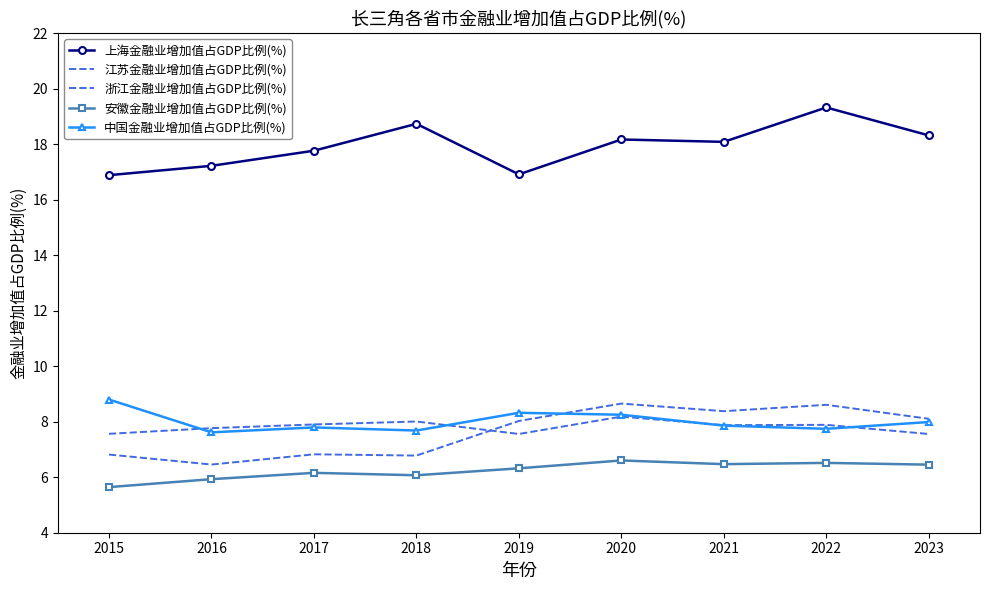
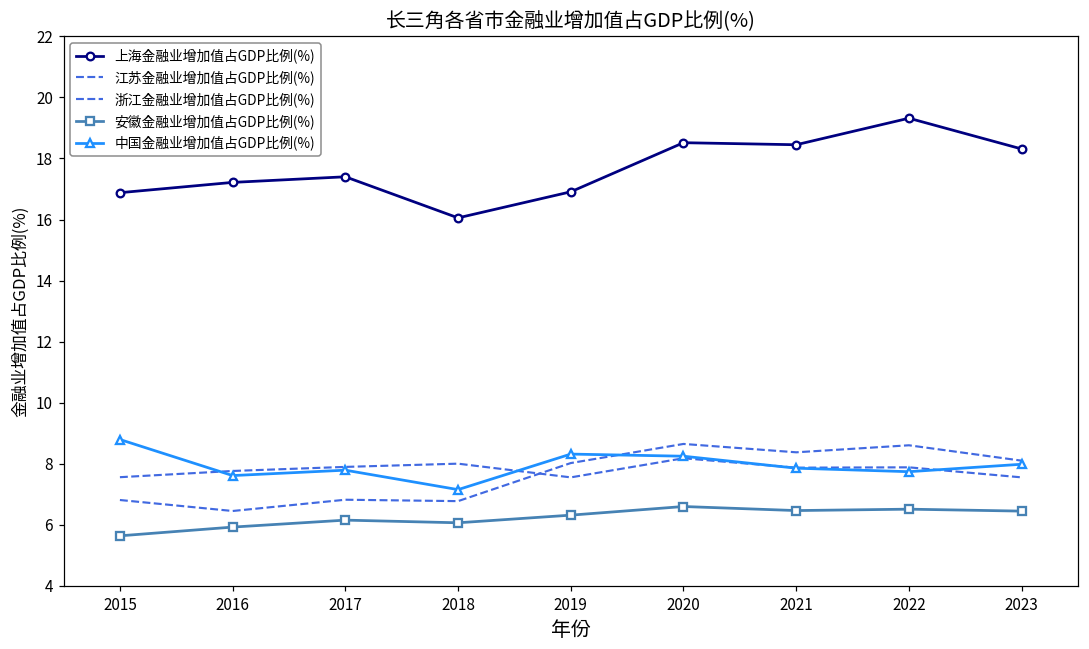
  {
    "上海金融业增加值占GDP比例(%)": {
      "2015": 16.9,
      "2016": 17.2,
-     "2017": 17.8,
-     "2018": 18.7,
+     "2017": 17.4,
+     "2018": 16.1,
      "2019": 16.9,
-     "2020": 18.2,
-     "2021": 18.1,
+     "2020": 18.5,
+     "2021": 18.5,
      "2022": 19.3,
      "2023": 18.3
    },
    "中国金融业增加值占GDP比例(%)": {
      "2015": 8.8,
      "2016": 7.6,
      "2017": 7.8,
-     "2018": 7.7,
+     "2018": 7.2,
      "2019": 8.3,
      "2022": 7.7,
      "2023": 8.0
    }
  }
